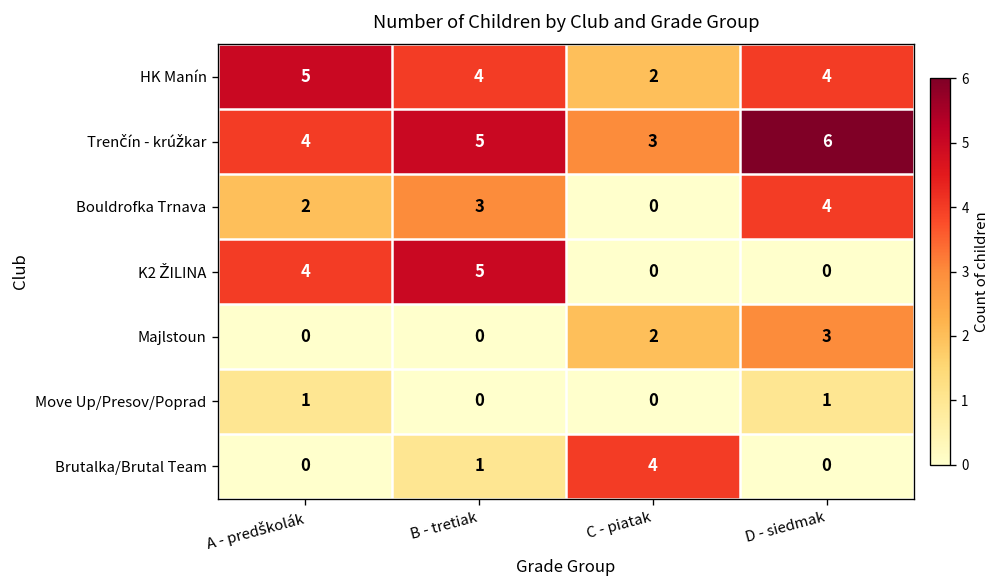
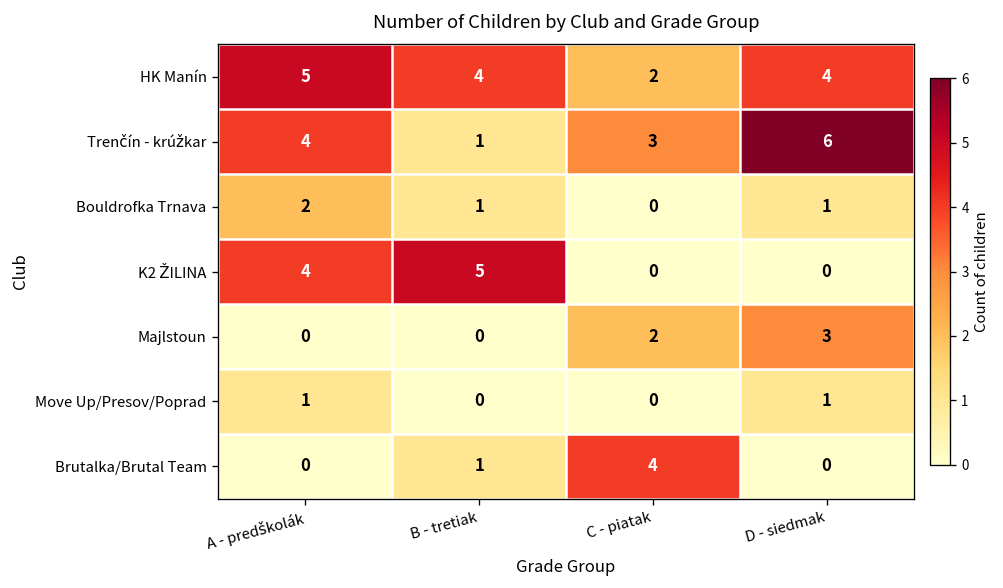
  {
    "HK Manín": {
      "A - predškolák": 5,
      "B - tretiak": 4,
      "C - piatak": 2,
      "D - siedmak": 4
    },
    "Trenčín - krúžkar": {
      "A - predškolák": 4,
-     "B - tretiak": 5,
+     "B - tretiak": 1,
      "C - piatak": 3,
      "D - siedmak": 6
    },
    "Bouldrofka Trnava": {
      "A - predškolák": 2,
-     "B - tretiak": 3,
+     "B - tretiak": 1,
      "C - piatak": 0,
-     "D - siedmak": 4
+     "D - siedmak": 1
    },
    "K2 ŽILINA": {
      "A - predškolák": 4,
      "B - tretiak": 5,
      "C - piatak": 0,
      "D - siedmak": 0
    },
    "Majlstoun": {
      "A - predškolák": 0,
      "B - tretiak": 0,
      "C - piatak": 2,
      "D - siedmak": 3
    },
    "Move Up/Presov/Poprad": {
      "A - predškolák": 1,
      "B - tretiak": 0,
      "C - piatak": 0,
      "D - siedmak": 1
    },
    "Brutalka/Brutal Team": {
      "A - predškolák": 0,
      "B - tretiak": 1,
      "C - piatak": 4,
      "D - siedmak": 0
    }
  }
